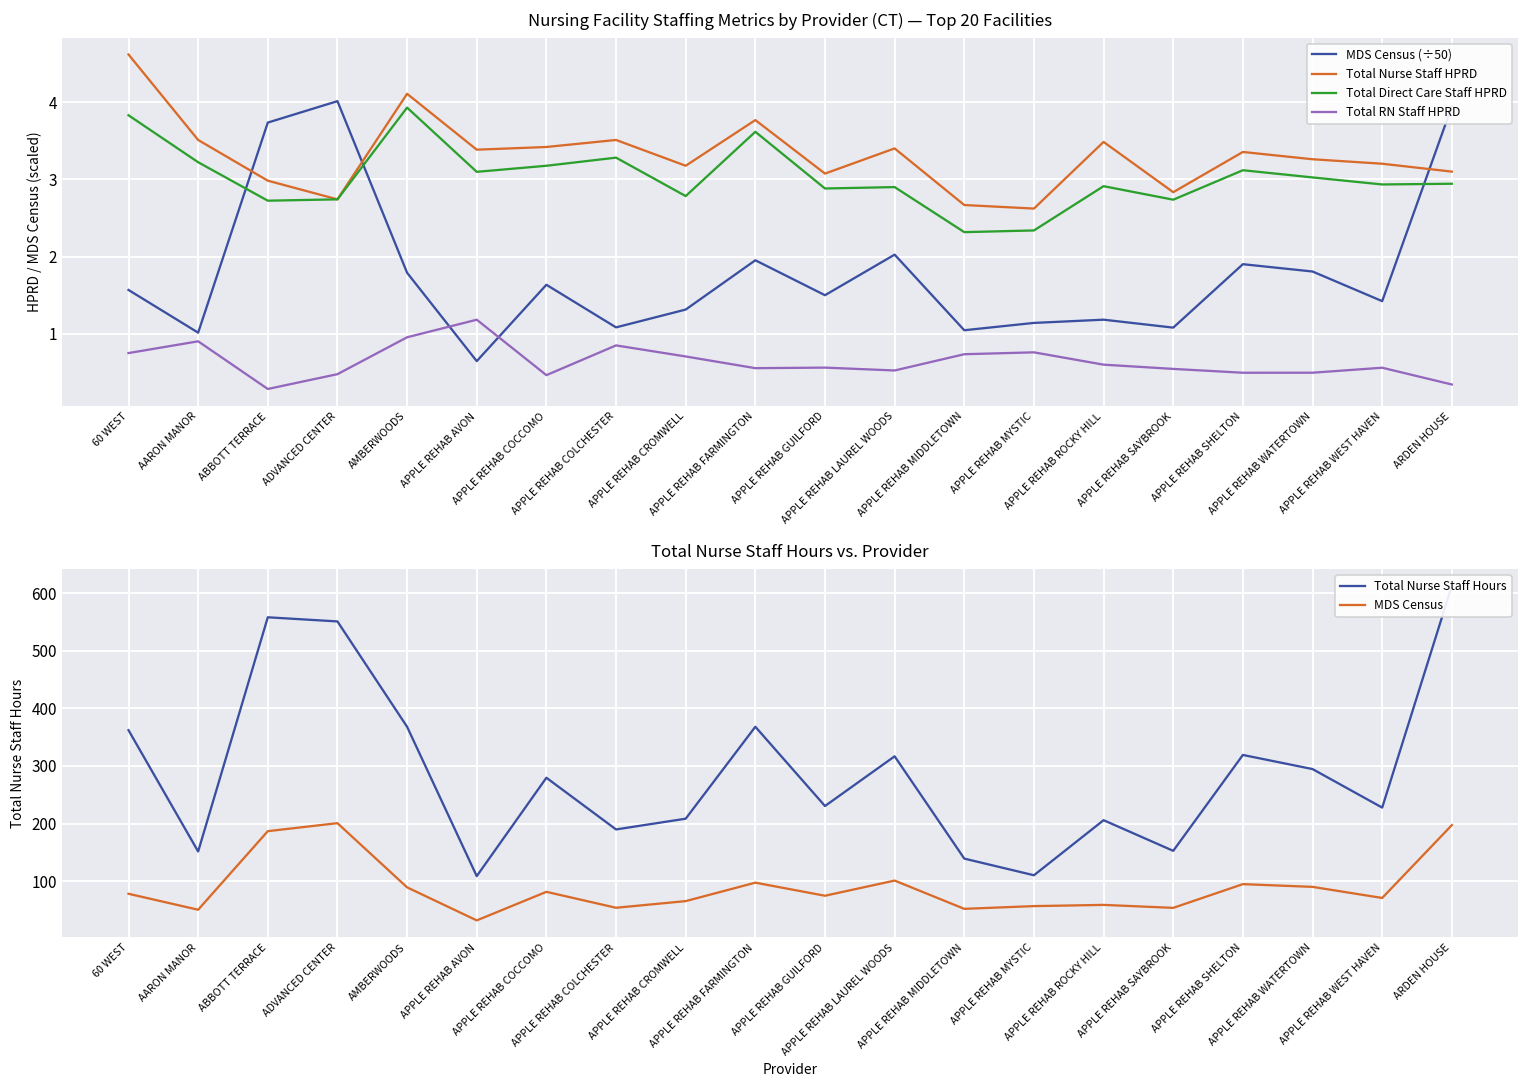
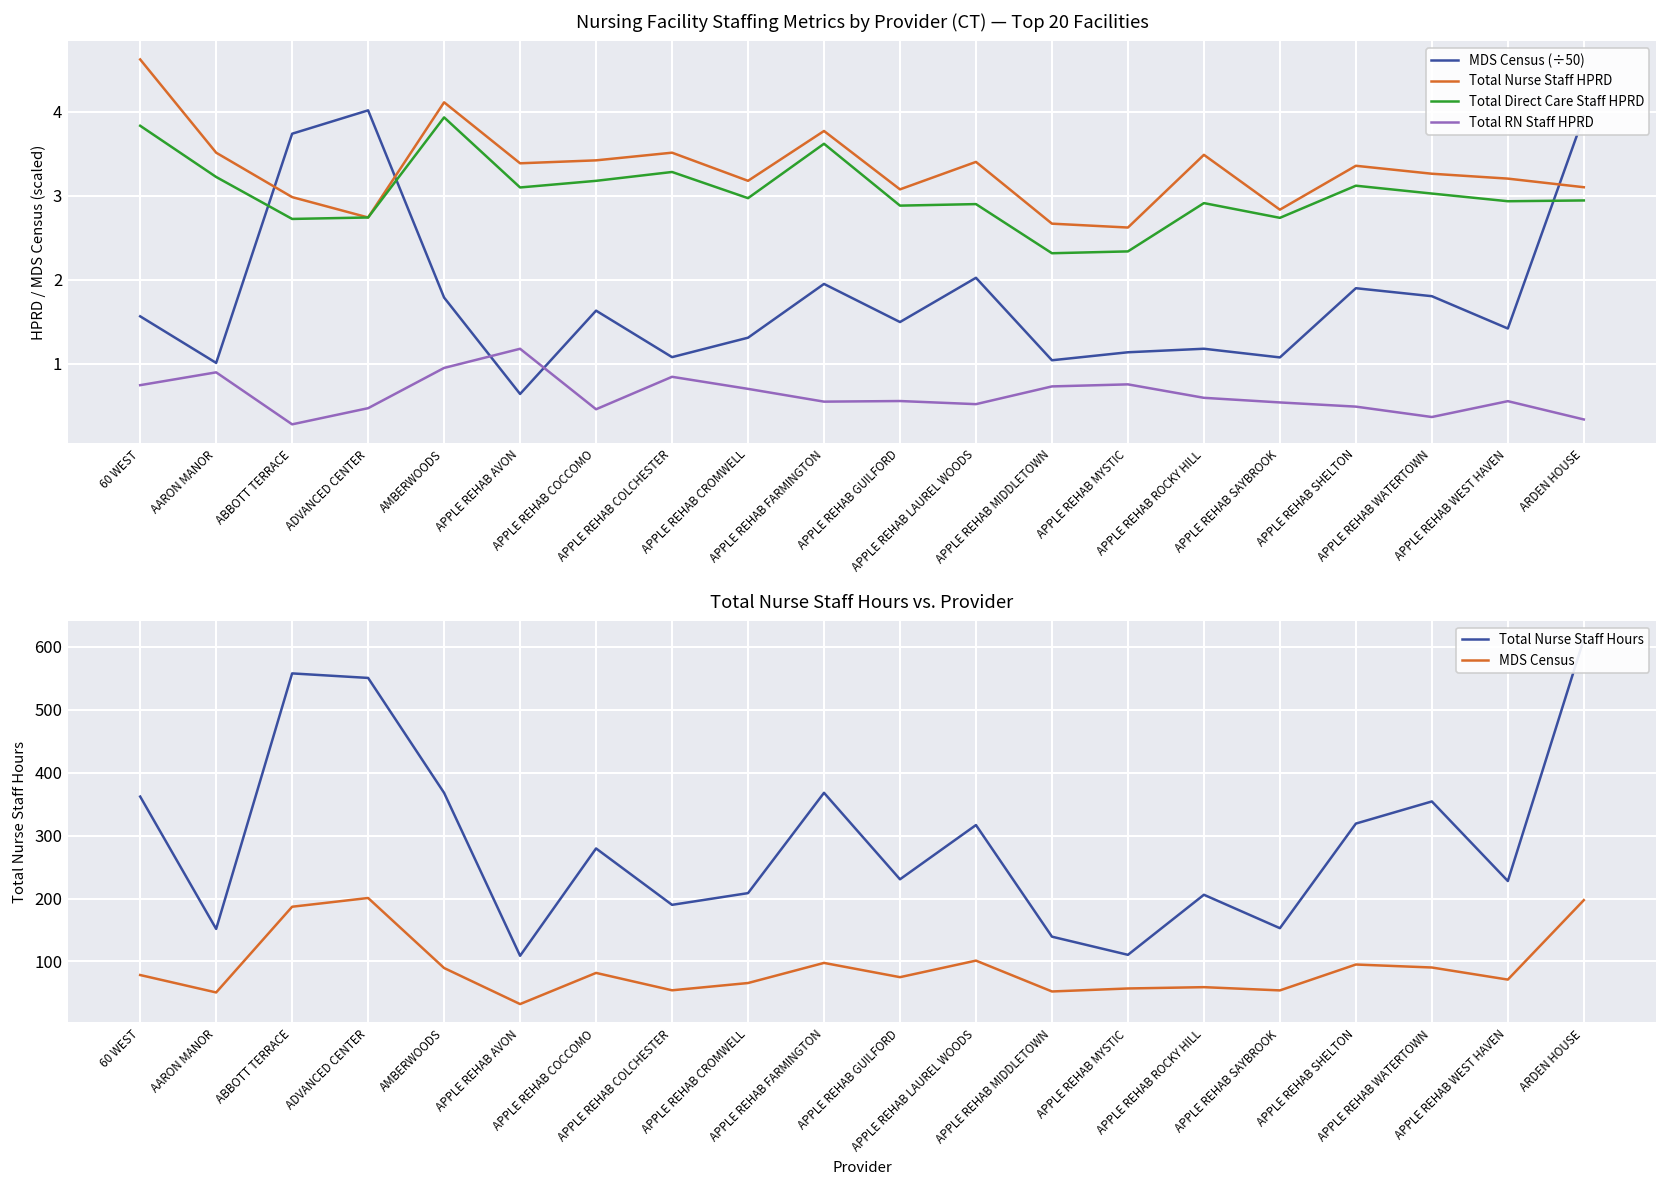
  {
    "Nursing Facility Staffing Metrics by Provider (CT) — Top 20 Facilities": {
      "MDS Census (÷50)": {
        "60 WEST": 1.6,
        "AARON MANOR": 1.0,
        "ABBOTT TERRACE": 3.7,
        "ADVANCED CENTER": 4.0,
        "AMBERWOODS": 1.8,
        "APPLE REHAB AVON": 0.6,
        "APPLE REHAB COCCOMO": 1.6,
        "APPLE REHAB COLCHESTER": 1.1,
        "APPLE REHAB CROMWELL": 1.3,
        "APPLE REHAB FARMINGTON": 2.0,
        "APPLE REHAB GUILFORD": 1.5,
        "APPLE REHAB LAUREL WOODS": 2.0,
        "APPLE REHAB MIDDLETOWN": 1.0,
        "APPLE REHAB MYSTIC": 1.1,
        "APPLE REHAB ROCKY HILL": 1.2,
        "APPLE REHAB SAYBROOK": 1.1,
        "APPLE REHAB SHELTON": 1.9,
        "APPLE REHAB WATERTOWN": 1.8,
        "APPLE REHAB WEST HAVEN": 1.4
      },
      "Total Nurse Staff HPRD": {
        "60 WEST": 4.6,
        "AARON MANOR": 3.5,
        "ABBOTT TERRACE": 3.0,
        "AMBERWOODS": 4.1,
        "APPLE REHAB AVON": 3.4,
        "APPLE REHAB COCCOMO": 3.4,
        "APPLE REHAB COLCHESTER": 3.5,
        "APPLE REHAB CROMWELL": 3.2,
        "APPLE REHAB FARMINGTON": 3.8,
        "APPLE REHAB GUILFORD": 3.1,
        "APPLE REHAB LAUREL WOODS": 3.4,
        "APPLE REHAB MIDDLETOWN": 2.7,
        "APPLE REHAB MYSTIC": 2.6,
        "APPLE REHAB ROCKY HILL": 3.5,
        "APPLE REHAB SAYBROOK": 2.8,
        "APPLE REHAB SHELTON": 3.4,
        "APPLE REHAB WATERTOWN": 3.3,
        "APPLE REHAB WEST HAVEN": 3.2,
        "ARDEN HOUSE": 3.1
      },
      "Total Direct Care Staff HPRD": {
        "60 WEST": 3.8,
        "AARON MANOR": 3.2,
        "ABBOTT TERRACE": 2.7,
        "AMBERWOODS": 3.9,
        "APPLE REHAB AVON": 3.1,
        "APPLE REHAB COCCOMO": 3.2,
        "APPLE REHAB COLCHESTER": 3.3,
-       "APPLE REHAB CROMWELL": 2.8,
+       "APPLE REHAB CROMWELL": 3.0,
        "APPLE REHAB FARMINGTON": 3.6,
        "APPLE REHAB GUILFORD": 2.9,
        "APPLE REHAB LAUREL WOODS": 2.9,
        "APPLE REHAB MIDDLETOWN": 2.3,
        "APPLE REHAB MYSTIC": 2.3,
        "APPLE REHAB ROCKY HILL": 2.9,
        "APPLE REHAB SAYBROOK": 2.7,
        "APPLE REHAB SHELTON": 3.1,
        "APPLE REHAB WATERTOWN": 3.0,
        "APPLE REHAB WEST HAVEN": 2.9,
        "ARDEN HOUSE": 2.9
      },
      "Total RN Staff HPRD": {
        "60 WEST": 0.7,
        "AARON MANOR": 0.9,
        "ABBOTT TERRACE": 0.3,
        "ADVANCED CENTER": 0.5,
        "AMBERWOODS": 1.0,
        "APPLE REHAB AVON": 1.2,
        "APPLE REHAB COCCOMO": 0.5,
        "APPLE REHAB COLCHESTER": 0.8,
        "APPLE REHAB CROMWELL": 0.7,
        "APPLE REHAB FARMINGTON": 0.6,
        "APPLE REHAB GUILFORD": 0.6,
        "APPLE REHAB LAUREL WOODS": 0.5,
        "APPLE REHAB MIDDLETOWN": 0.7,
        "APPLE REHAB MYSTIC": 0.8,
        "APPLE REHAB ROCKY HILL": 0.6,
        "APPLE REHAB SAYBROOK": 0.5,
        "APPLE REHAB SHELTON": 0.5,
-       "APPLE REHAB WATERTOWN": 0.5,
+       "APPLE REHAB WATERTOWN": 0.4,
        "APPLE REHAB WEST HAVEN": 0.6,
        "ARDEN HOUSE": 0.3
      }
    },
    "Total Nurse Staff Hours vs. Provider": {
      "Total Nurse Staff Hours": {
        "60 WEST": 360,
        "AARON MANOR": 150,
        "ABBOTT TERRACE": 560,
        "ADVANCED CENTER": 550,
        "AMBERWOODS": 370,
        "APPLE REHAB AVON": 110,
        "APPLE REHAB COCCOMO": 280,
        "APPLE REHAB COLCHESTER": 190,
        "APPLE REHAB CROMWELL": 210,
        "APPLE REHAB FARMINGTON": 370,
        "APPLE REHAB GUILFORD": 230,
        "APPLE REHAB LAUREL WOODS": 320,
        "APPLE REHAB MIDDLETOWN": 140,
        "APPLE REHAB MYSTIC": 110,
        "APPLE REHAB ROCKY HILL": 210,
        "APPLE REHAB SAYBROOK": 150,
        "APPLE REHAB SHELTON": 320,
-       "APPLE REHAB WATERTOWN": 290,
+       "APPLE REHAB WATERTOWN": 350,
        "APPLE REHAB WEST HAVEN": 230
      },
      "MDS Census": {
        "60 WEST": 80,
        "AARON MANOR": 50,
        "ABBOTT TERRACE": 190,
        "ADVANCED CENTER": 200,
        "AMBERWOODS": 90,
        "APPLE REHAB AVON": 30,
        "APPLE REHAB COCCOMO": 80,
        "APPLE REHAB COLCHESTER": 50,
        "APPLE REHAB CROMWELL": 70,
        "APPLE REHAB FARMINGTON": 100,
        "APPLE REHAB GUILFORD": 70,
        "APPLE REHAB LAUREL WOODS": 100,
        "APPLE REHAB MIDDLETOWN": 50,
        "APPLE REHAB MYSTIC": 60,
        "APPLE REHAB ROCKY HILL": 60,
        "APPLE REHAB SAYBROOK": 50,
        "APPLE REHAB SHELTON": 100,
        "APPLE REHAB WATERTOWN": 90,
        "APPLE REHAB WEST HAVEN": 70,
        "ARDEN HOUSE": 200
      }
    }
  }
